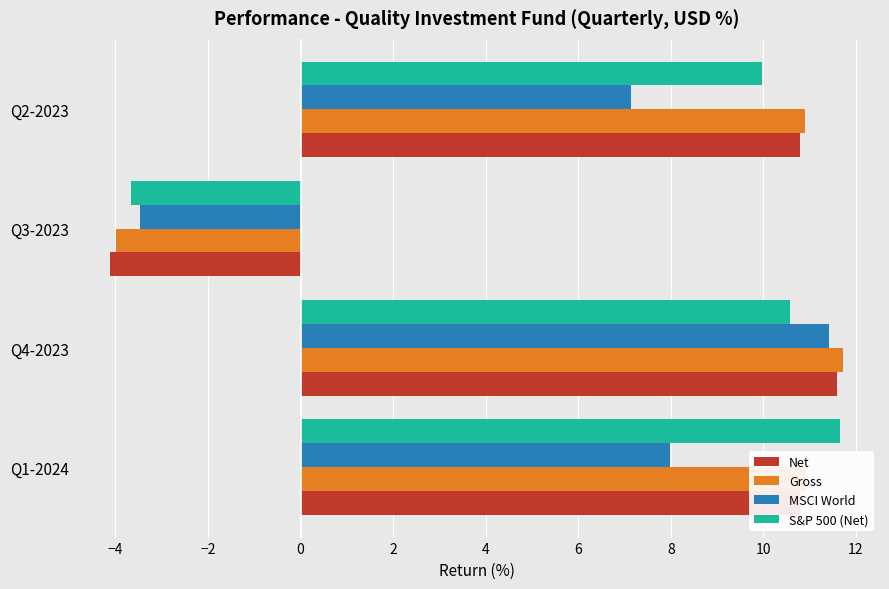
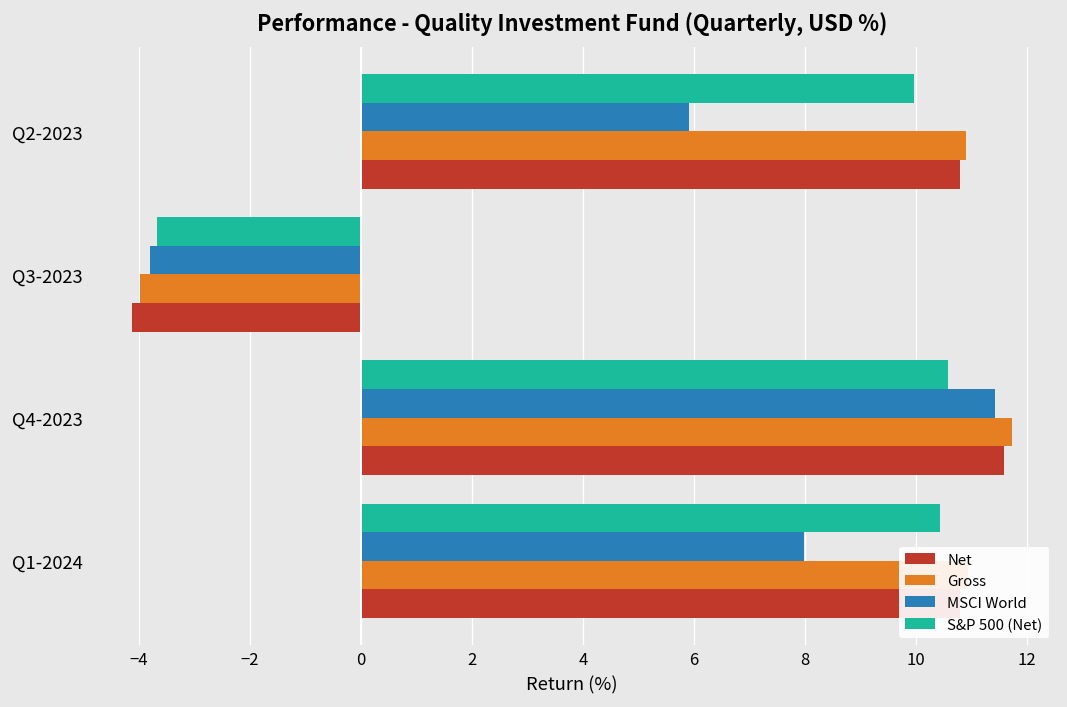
  {
    "Net": {
      "Q2-2023": 10.8,
      "Q3-2023": -4.1,
      "Q4-2023": 11.6
    },
    "Gross": {
      "Q2-2023": 10.9,
      "Q3-2023": -4.0,
      "Q4-2023": 11.7
    },
    "MSCI World": {
-     "Q2-2023": 7.2,
-     "Q3-2023": -3.5,
+     "Q2-2023": 5.9,
+     "Q3-2023": -3.8,
      "Q4-2023": 11.4,
      "Q1-2024": 8.0
    },
    "S&P 500 (Net)": {
      "Q2-2023": 10.0,
      "Q3-2023": -3.7,
      "Q4-2023": 10.6,
-     "Q1-2024": 11.7
+     "Q1-2024": 10.4
    }
  }
